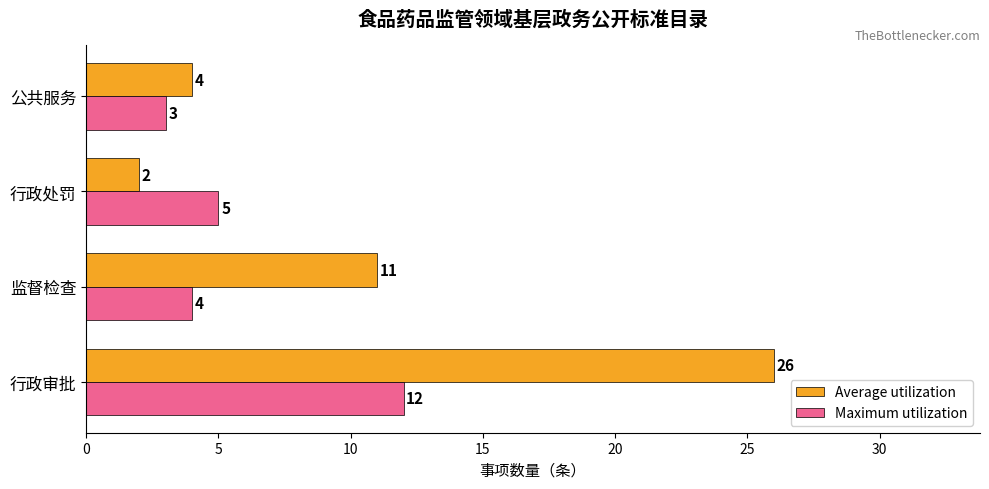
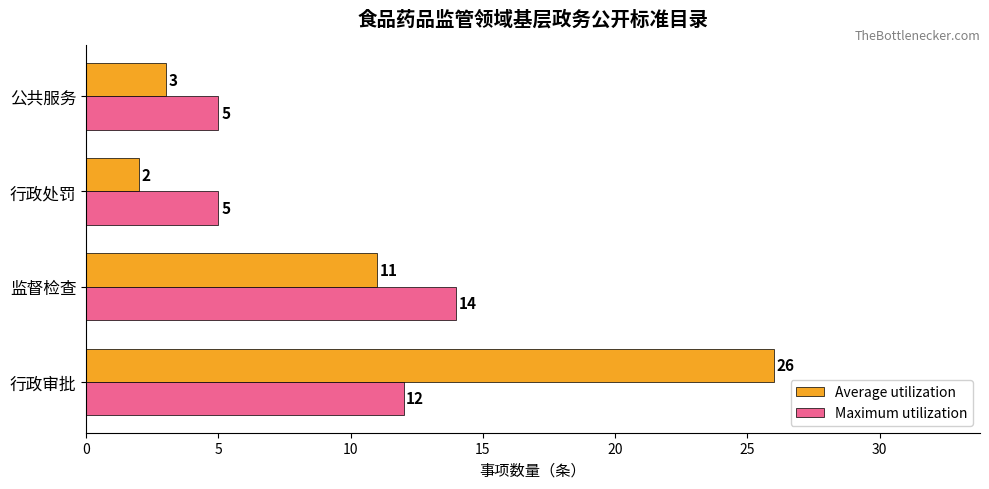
  {
    "Average utilization": {
-     "公共服务": 4,
+     "公共服务": 3,
      "行政处罚": 2,
      "监督检查": 11,
      "行政审批": 26
    },
    "Maximum utilization": {
-     "公共服务": 3,
+     "公共服务": 5,
      "行政处罚": 5,
-     "监督检查": 4,
+     "监督检查": 14,
      "行政审批": 12
    }
  }
